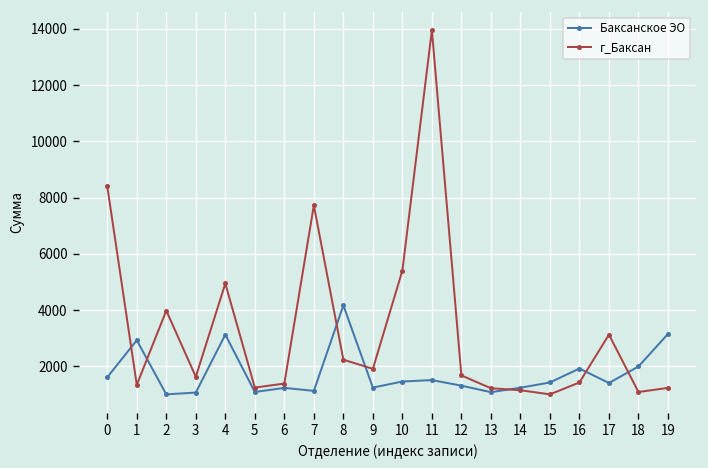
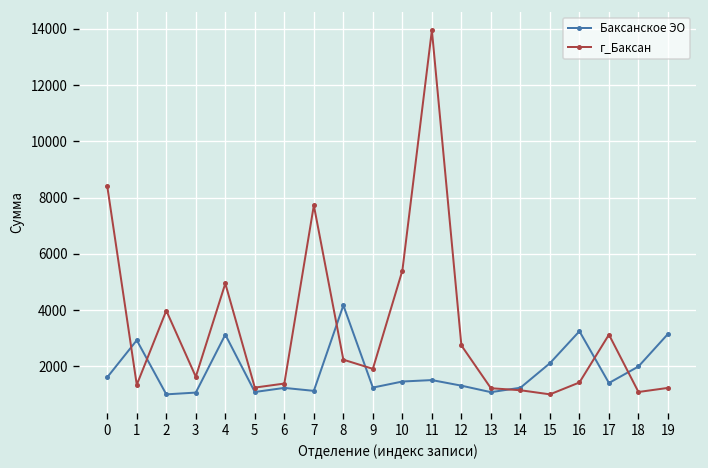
  {
    "Баксанское ЭО": {
      "0": 1600,
      "1": 2900,
      "2": 1000,
      "3": 1100,
      "4": 3100,
      "5": 1100,
      "6": 1200,
      "7": 1100,
      "8": 4200,
      "9": 1200,
      "10": 1500,
      "11": 1500,
      "12": 1300,
      "13": 1100,
-     "15": 1400,
-     "16": 1900,
+     "15": 2100,
+     "16": 3300,
      "17": 1400,
      "18": 2000,
      "19": 3200
    },
    "г_Баксан": {
      "0": 8400,
      "1": 1300,
      "2": 4000,
      "3": 1600,
      "4": 4900,
      "5": 1200,
      "6": 1400,
      "7": 7700,
      "8": 2200,
      "9": 1900,
      "10": 5400,
      "11": 14000,
-     "12": 1700,
+     "12": 2700,
      "13": 1200,
      "15": 1000,
      "16": 1400,
      "17": 3100,
      "18": 1100,
      "19": 1200
    }
  }
